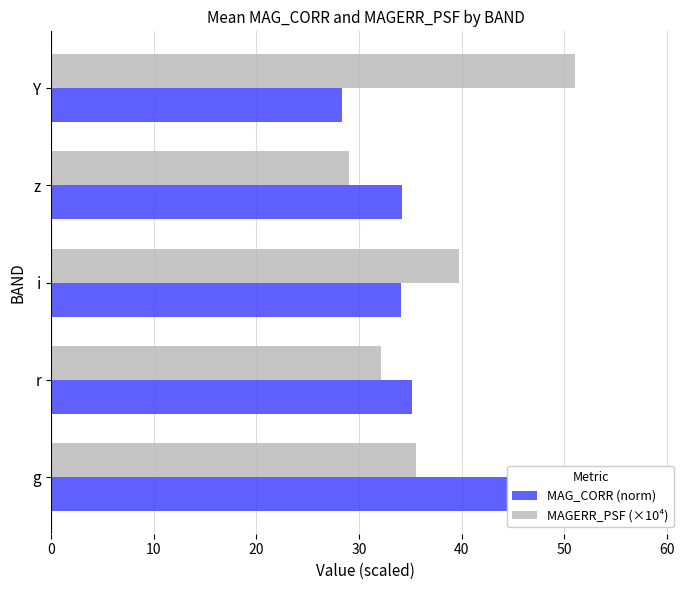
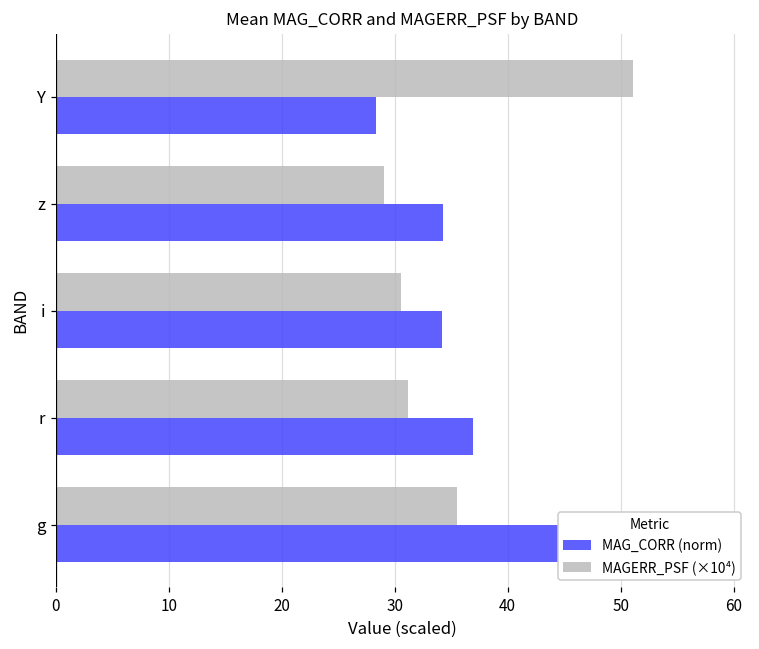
  {
    "MAG_CORR (norm)": {
      "Y": 28.3,
      "z": 34.2,
      "i": 34.1,
-     "r": 35.2
+     "r": 37.0
    },
    "MAGERR_PSF (×10⁴)": {
      "Y": 51.1,
      "z": 29.1,
-     "i": 39.7,
-     "r": 32.1,
+     "i": 30.5,
+     "r": 31.2,
      "g": 35.5
    }
  }
